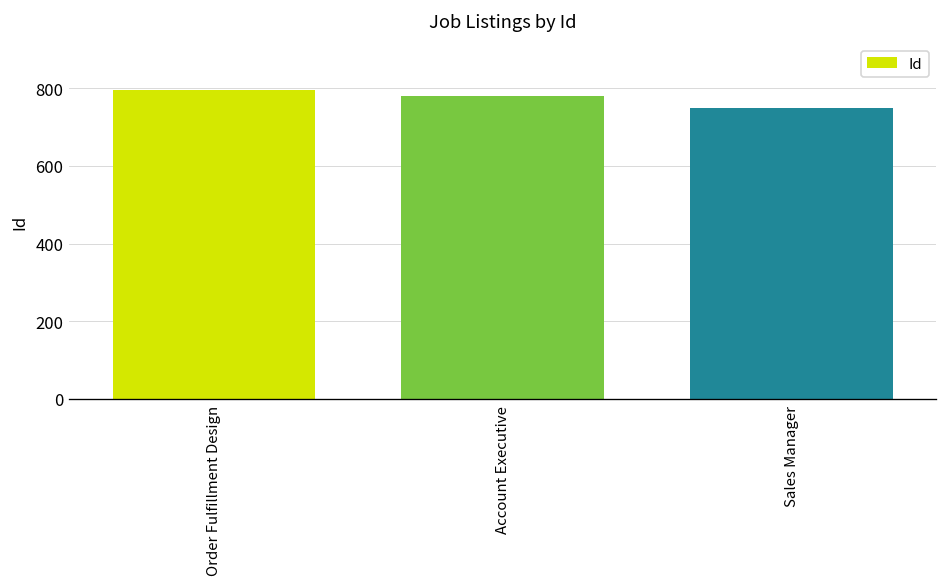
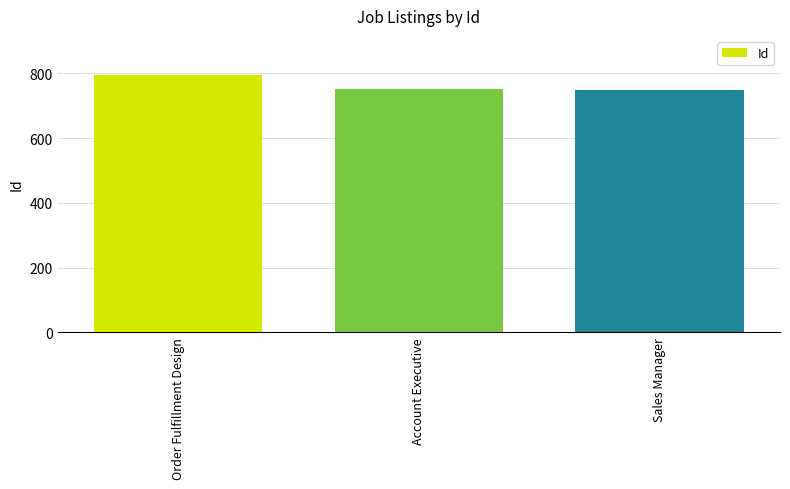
  {
    "Order Fulfillment Design": 800,
-   "Account Executive": 780,
+   "Account Executive": 750,
    "Sales Manager": 750
  }
